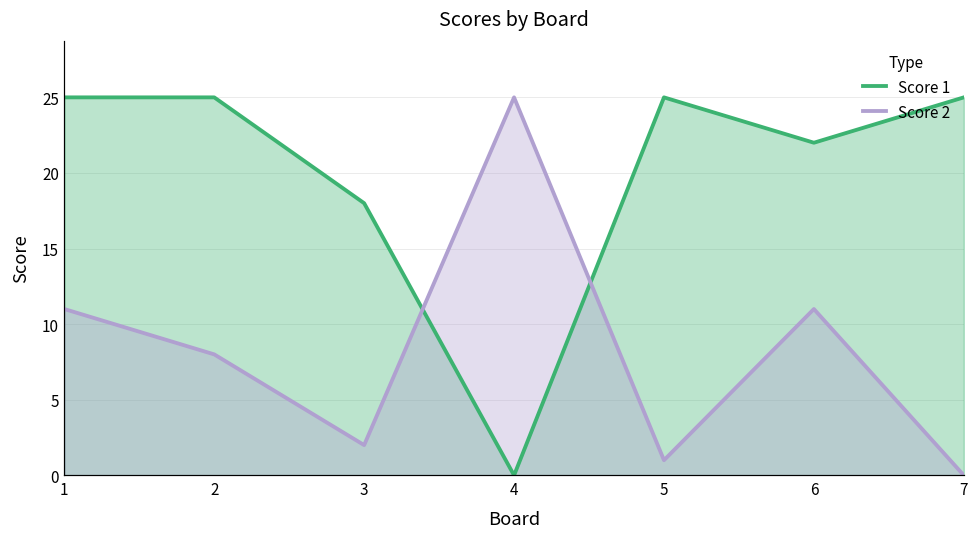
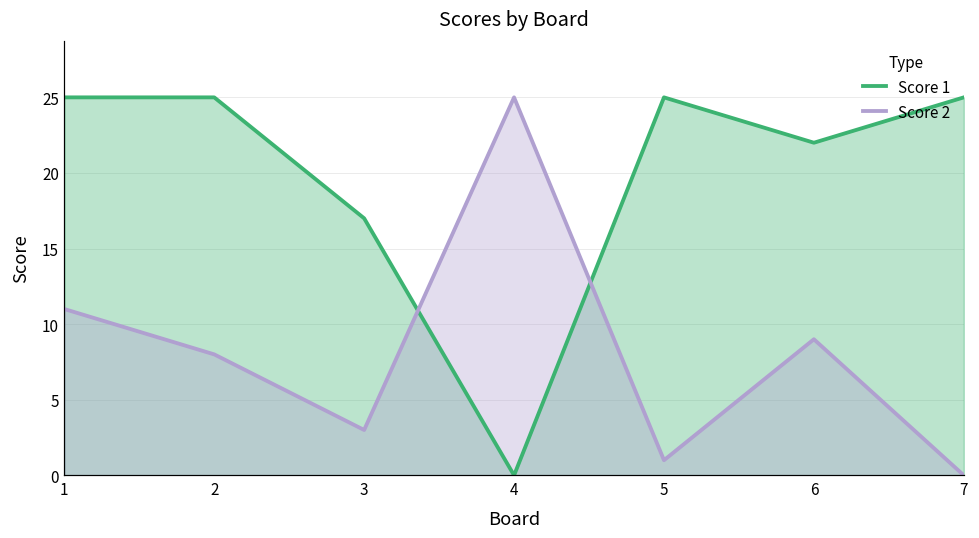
  {
    "Score 1": {
      "1": 25,
      "2": 25,
-     "3": 18,
+     "3": 17,
      "4": 0,
      "5": 25,
      "6": 22,
      "7": 25
    },
    "Score 2": {
      "1": 11,
      "2": 8,
-     "3": 2,
+     "3": 3,
      "4": 25,
      "5": 1,
-     "6": 11,
+     "6": 9,
      "7": 0
    }
  }
